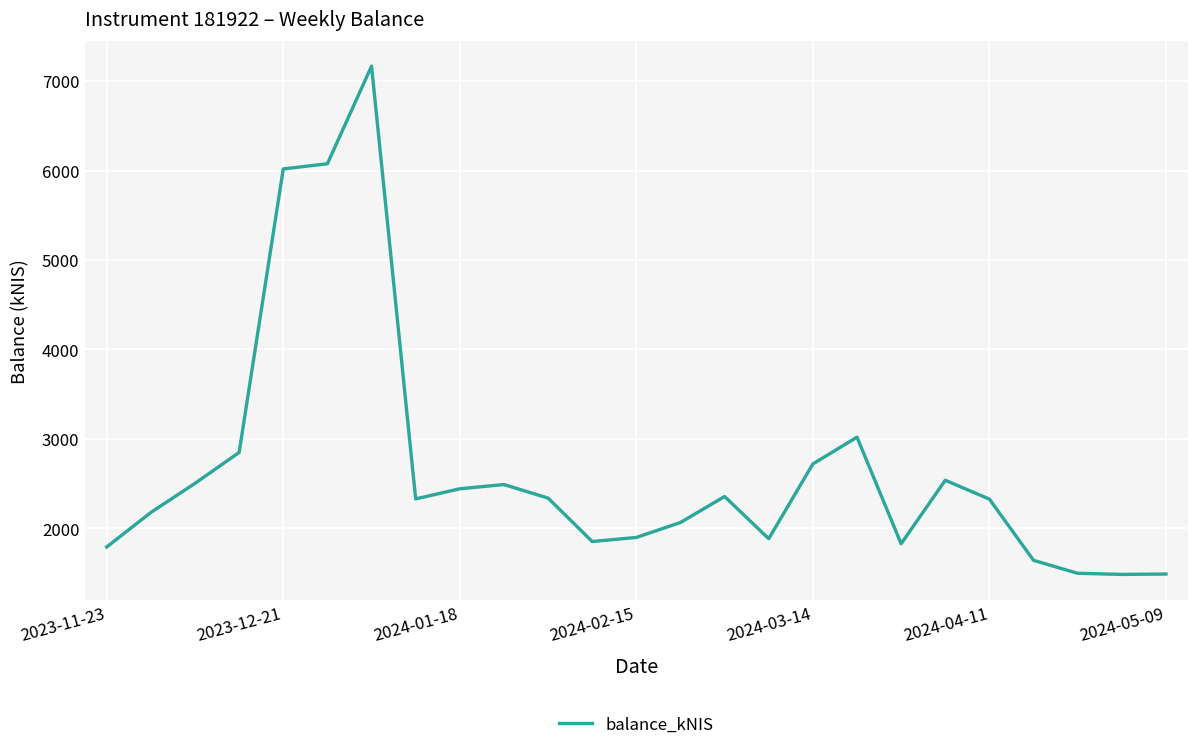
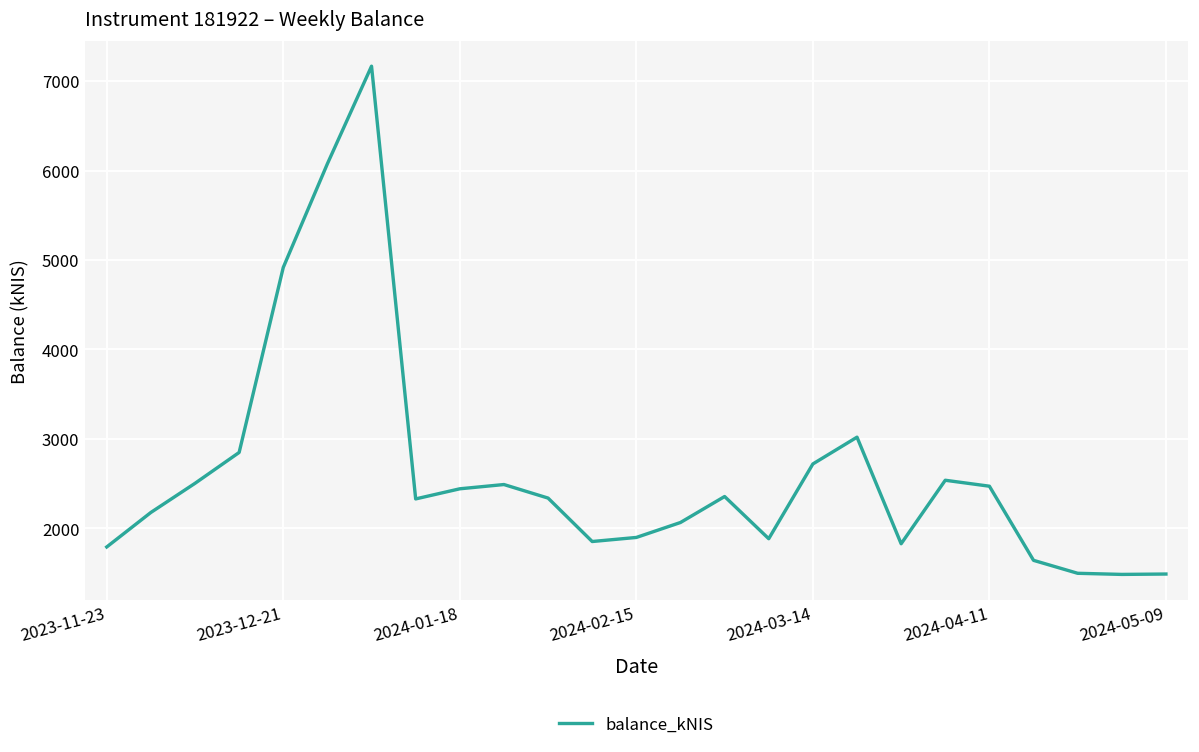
  {
    "2023-11-23": 1800,
-   "2023-12-21": 6000,
+   "2023-12-21": 4900,
    "2024-01-18": 2400,
    "2024-02-15": 1900,
    "2024-03-14": 2700,
-   "2024-04-11": 2300,
+   "2024-04-11": 2500,
    "2024-05-09": 1500
  }
